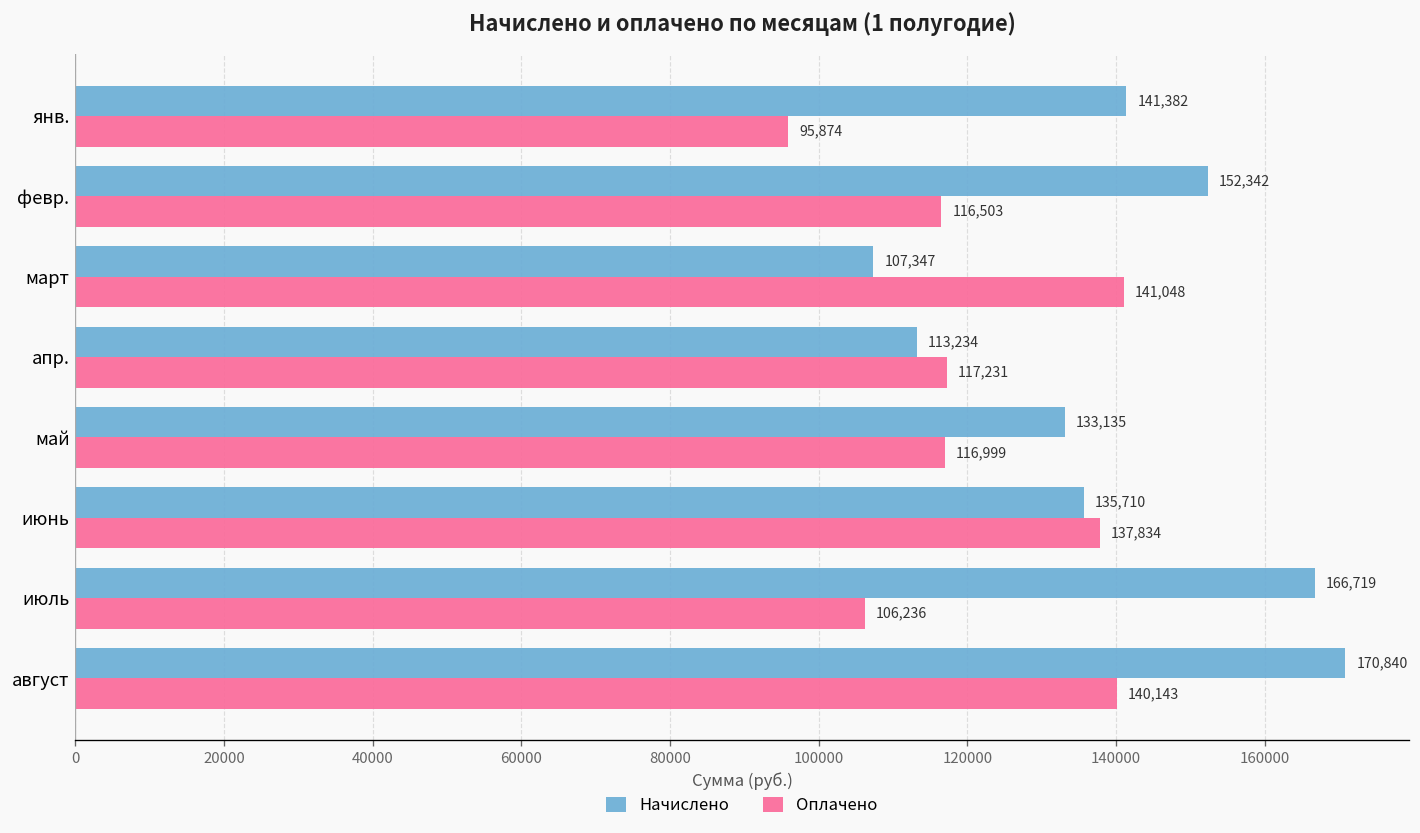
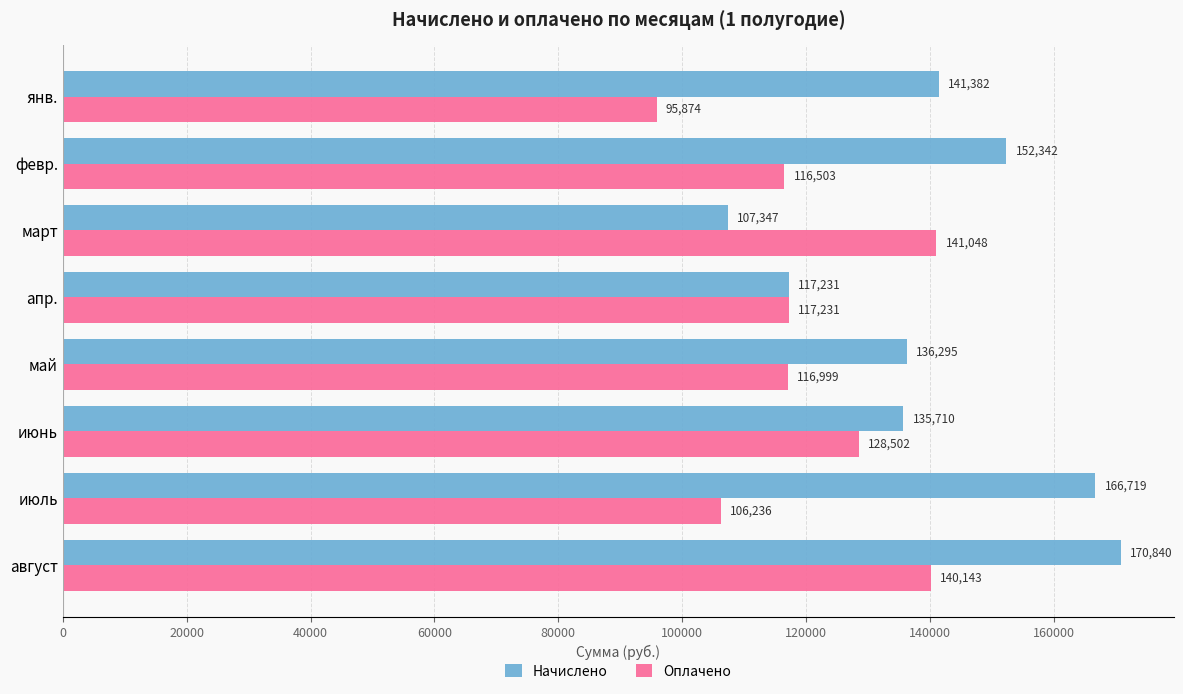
  {
    "Начислено": {
      "янв.": "141,382",
      "февр.": "152,342",
      "март": "107,347",
-     "апр.": "113,234",
-     "май": "133,135",
+     "апр.": "117,231",
+     "май": "136,295",
      "июнь": "135,710",
      "июль": "166,719",
      "август": "170,840"
    },
    "Оплачено": {
      "янв.": "95,874",
      "февр.": "116,503",
      "март": "141,048",
      "апр.": "117,231",
      "май": "116,999",
-     "июнь": "137,834",
+     "июнь": "128,502",
      "июль": "106,236",
      "август": "140,143"
    }
  }
